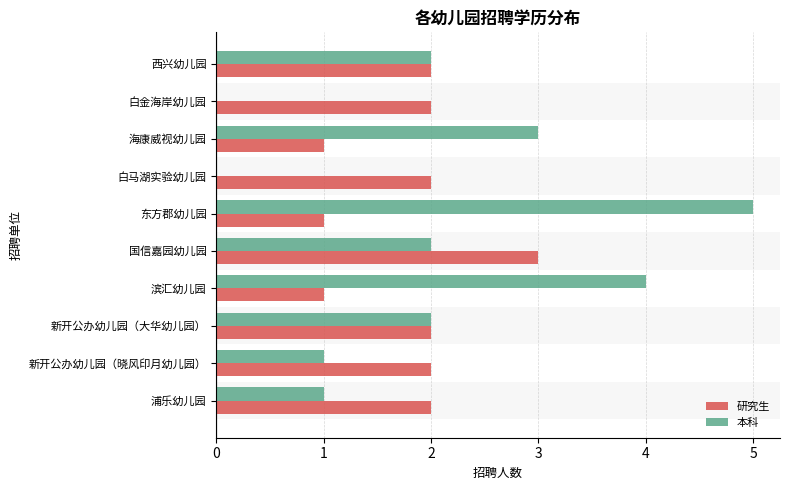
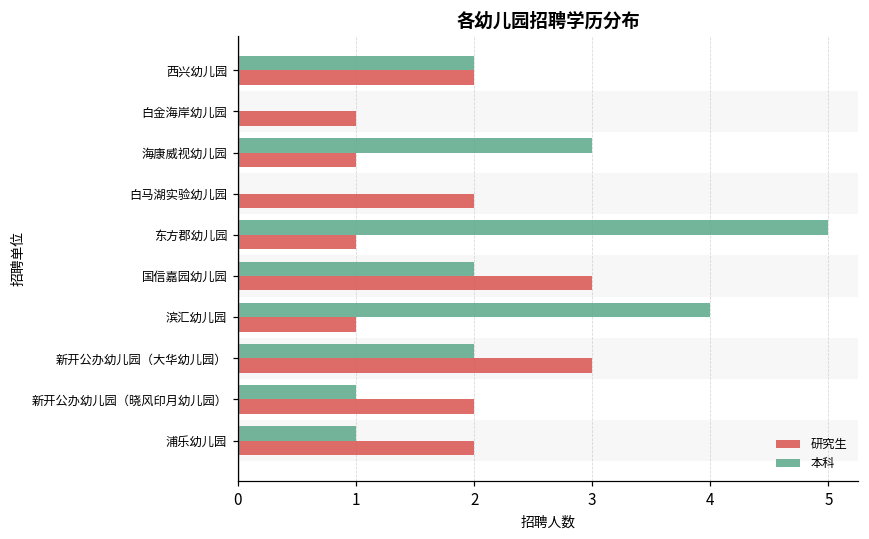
  {
    "研究生": {
      "西兴幼儿园": 2,
-     "白金海岸幼儿园": 2,
+     "白金海岸幼儿园": 1,
      "海康威视幼儿园": 1,
      "白马湖实验幼儿园": 2,
      "东方郡幼儿园": 1,
      "国信嘉园幼儿园": 3,
      "滨汇幼儿园": 1,
-     "新开公办幼儿园（大华幼儿园）": 2,
+     "新开公办幼儿园（大华幼儿园）": 3,
      "新开公办幼儿园（晓风印月幼儿园）": 2,
      "浦乐幼儿园": 2
    },
    "本科": {
      "西兴幼儿园": 2,
      "白金海岸幼儿园": 0,
      "海康威视幼儿园": 3,
      "白马湖实验幼儿园": 0,
      "东方郡幼儿园": 5,
      "国信嘉园幼儿园": 2,
      "滨汇幼儿园": 4,
      "新开公办幼儿园（大华幼儿园）": 2,
      "新开公办幼儿园（晓风印月幼儿园）": 1,
      "浦乐幼儿园": 1
    }
  }
